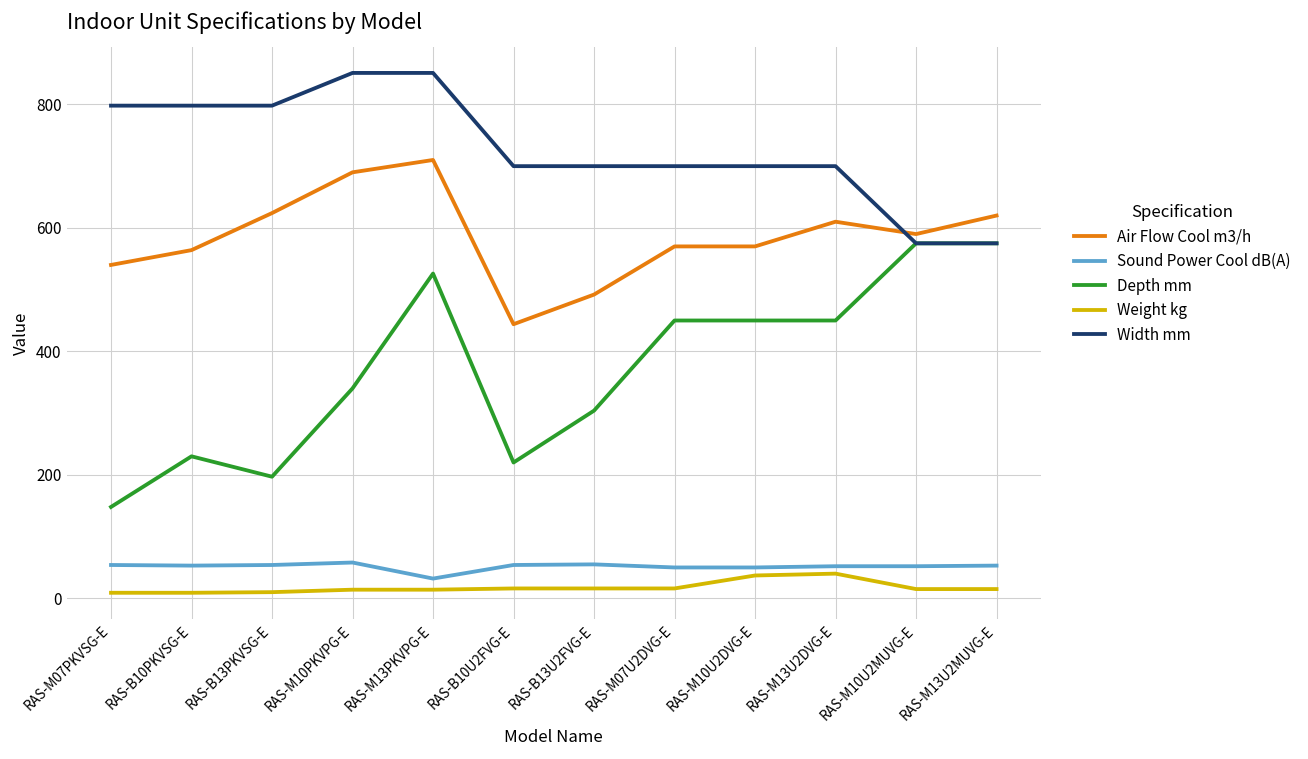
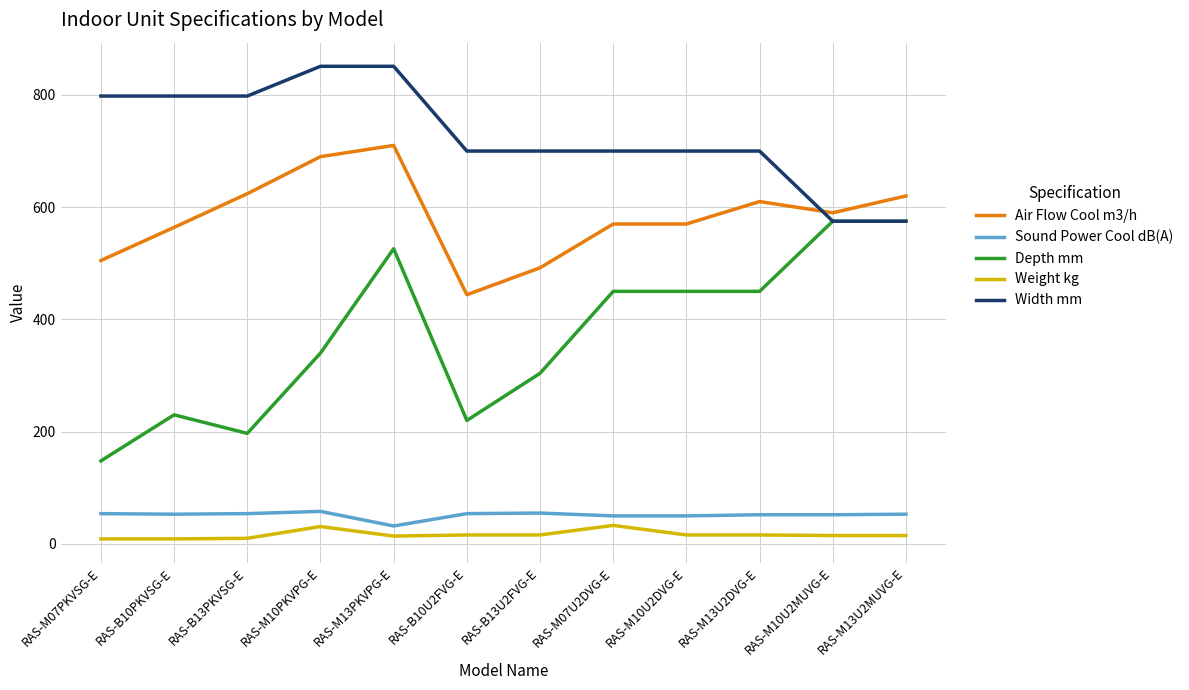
  {
    "Air Flow Cool m3/h": {
-     "RAS-M07PKVSG-E": 540,
+     "RAS-M07PKVSG-E": 510,
      "RAS-B10PKVSG-E": 560,
      "RAS-B13PKVSG-E": 620,
      "RAS-M10PKVPG-E": 690,
      "RAS-M13PKVPG-E": 710,
      "RAS-B10U2FVG-E": 440,
      "RAS-B13U2FVG-E": 490,
      "RAS-M07U2DVG-E": 570,
      "RAS-M10U2DVG-E": 570,
      "RAS-M13U2DVG-E": 610,
      "RAS-M10U2MUVG-E": 590,
      "RAS-M13U2MUVG-E": 620
    },
    "Sound Power Cool dB(A)": {
      "RAS-M07PKVSG-E": 50,
      "RAS-B10PKVSG-E": 50,
      "RAS-B13PKVSG-E": 50,
      "RAS-M10PKVPG-E": 60,
      "RAS-M13PKVPG-E": 30,
      "RAS-B10U2FVG-E": 50,
      "RAS-B13U2FVG-E": 60,
      "RAS-M07U2DVG-E": 50,
      "RAS-M10U2DVG-E": 50,
      "RAS-M13U2DVG-E": 50,
      "RAS-M10U2MUVG-E": 50,
      "RAS-M13U2MUVG-E": 50
    },
    "Depth mm": {
      "RAS-M07PKVSG-E": 150,
      "RAS-B10PKVSG-E": 230,
      "RAS-B13PKVSG-E": 200,
      "RAS-M10PKVPG-E": 340,
      "RAS-M13PKVPG-E": 530,
      "RAS-B10U2FVG-E": 220,
      "RAS-B13U2FVG-E": 300,
      "RAS-M07U2DVG-E": 450,
      "RAS-M10U2DVG-E": 450,
      "RAS-M13U2DVG-E": 450
    },
    "Weight kg": {
      "RAS-M07PKVSG-E": 10,
      "RAS-B10PKVSG-E": 10,
      "RAS-B13PKVSG-E": 10,
-     "RAS-M10PKVPG-E": 10,
+     "RAS-M10PKVPG-E": 30,
      "RAS-M13PKVPG-E": 10,
      "RAS-B10U2FVG-E": 20,
      "RAS-B13U2FVG-E": 20,
-     "RAS-M07U2DVG-E": 20,
-     "RAS-M10U2DVG-E": 40,
-     "RAS-M13U2DVG-E": 40,
+     "RAS-M07U2DVG-E": 30,
+     "RAS-M10U2DVG-E": 20,
+     "RAS-M13U2DVG-E": 20,
      "RAS-M10U2MUVG-E": 20,
      "RAS-M13U2MUVG-E": 20
    },
    "Width mm": {
      "RAS-M07PKVSG-E": 800,
      "RAS-B10PKVSG-E": 800,
      "RAS-B13PKVSG-E": 800,
      "RAS-M10PKVPG-E": 850,
      "RAS-M13PKVPG-E": 850,
      "RAS-B10U2FVG-E": 700,
      "RAS-B13U2FVG-E": 700,
      "RAS-M07U2DVG-E": 700,
      "RAS-M10U2DVG-E": 700,
      "RAS-M13U2DVG-E": 700
    }
  }
